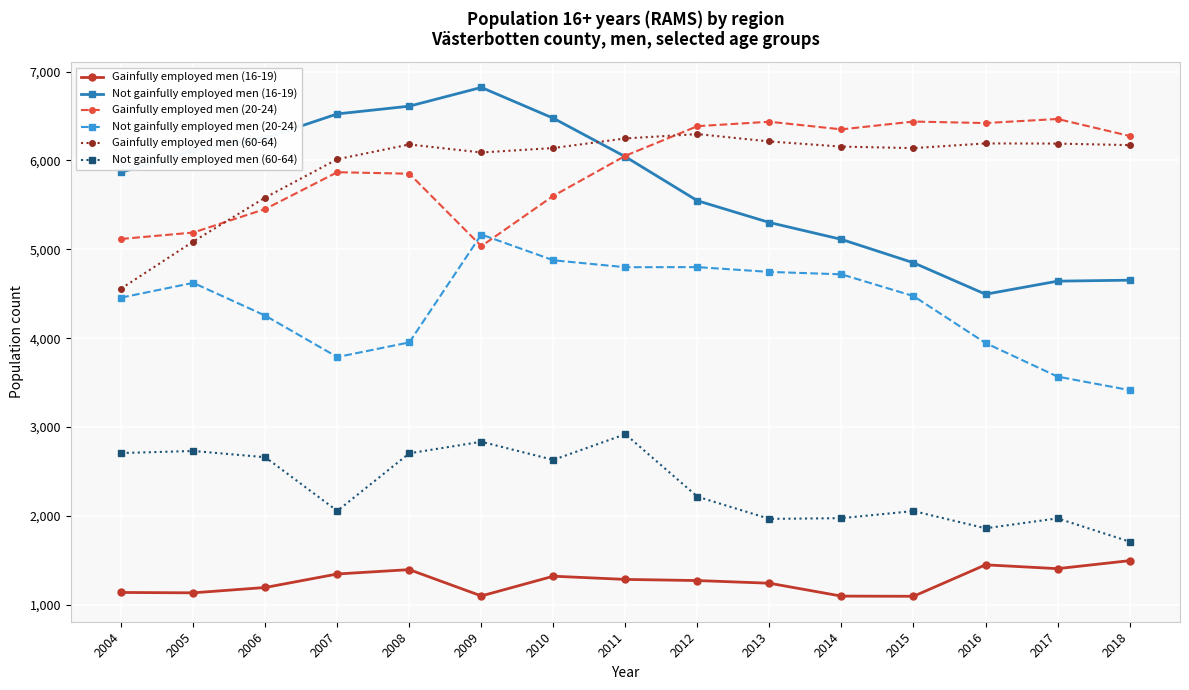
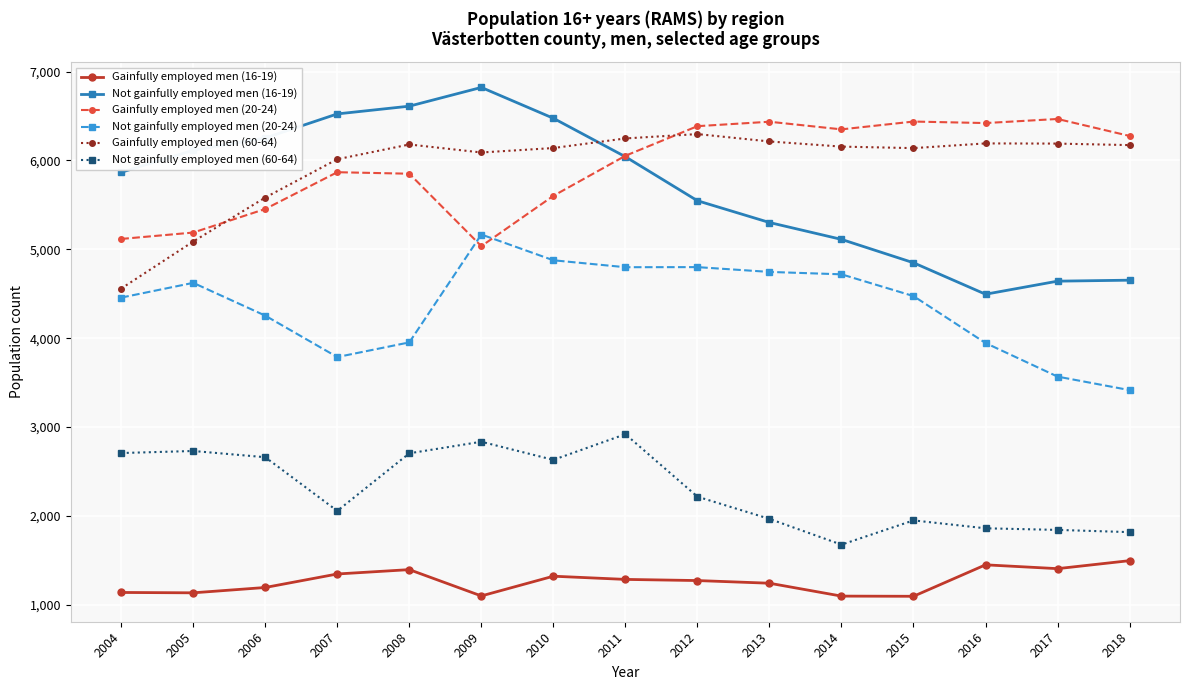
  {
    "Not gainfully employed men (60-64)": {
      "2004": "2,700",
      "2005": "2,700",
      "2006": "2,700",
      "2007": "2,100",
      "2008": "2,700",
      "2009": "2,800",
      "2010": "2,600",
      "2011": "2,900",
      "2012": "2,200",
      "2013": "2,000",
-     "2014": "2,000",
-     "2015": "2,100",
+     "2014": "1,700",
+     "2015": "2,000",
      "2016": "1,900",
-     "2017": "2,000",
-     "2018": "1,700"
+     "2017": "1,800",
+     "2018": "1,800"
    }
  }
